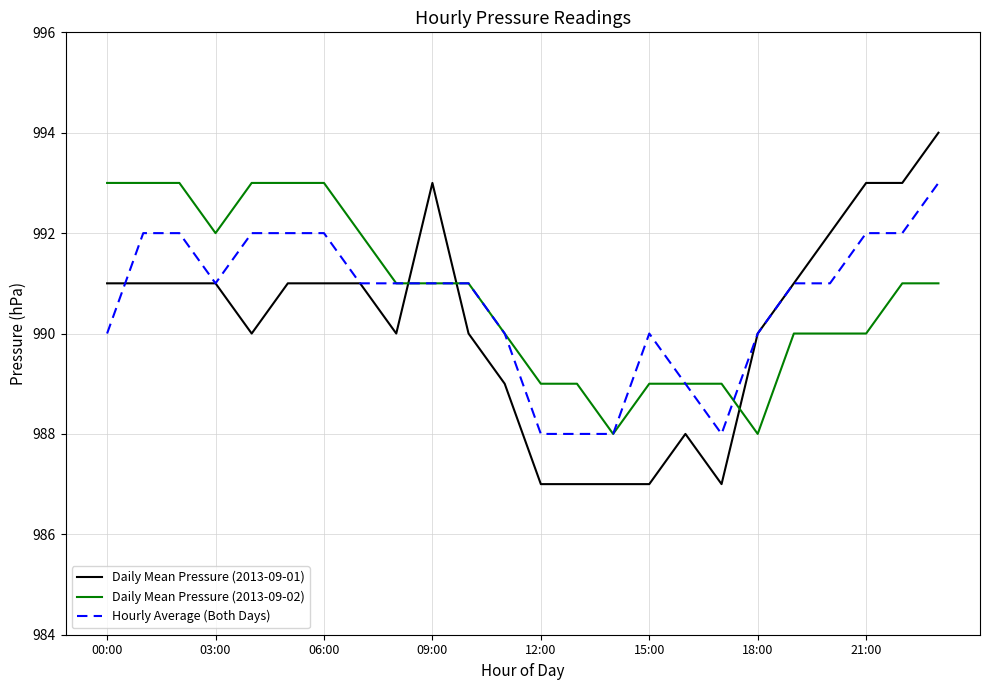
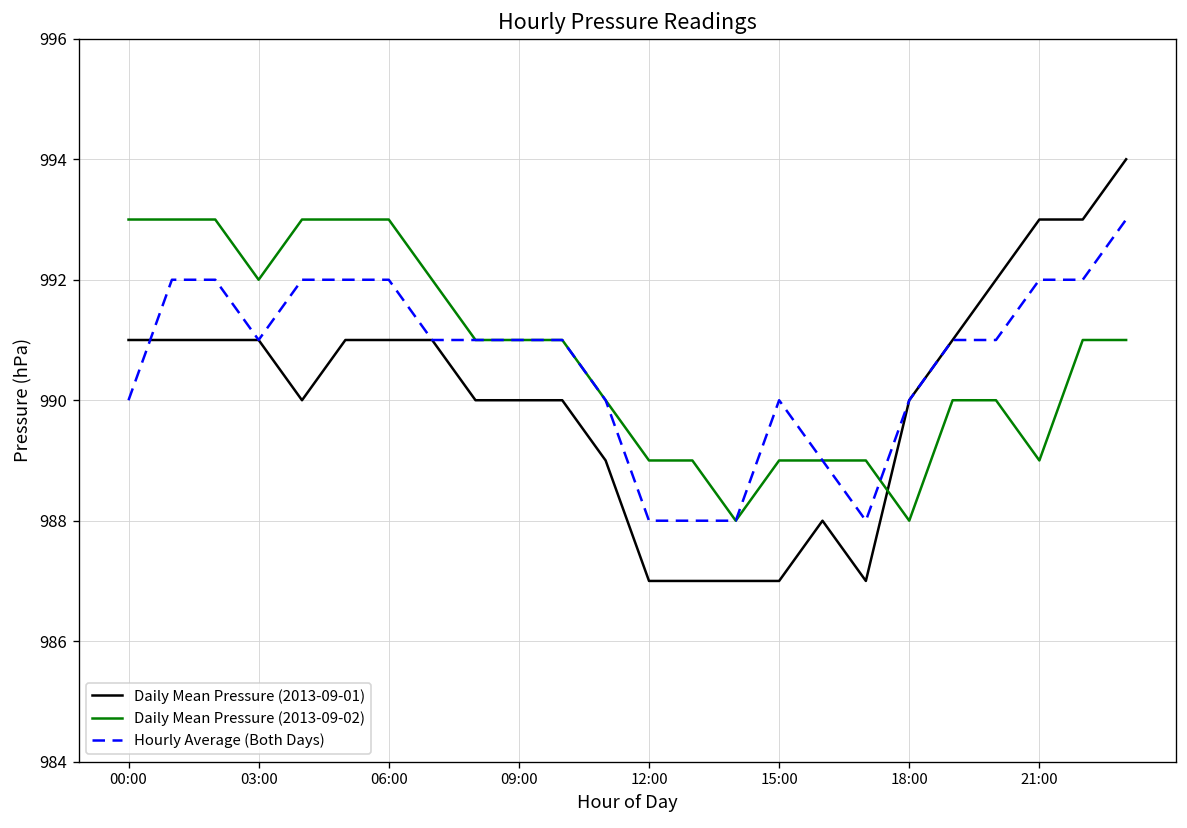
  {
    "Daily Mean Pressure (2013-09-01)": {
      "00:00": 991,
      "06:00": 991,
-     "09:00": 993,
+     "09:00": 990,
      "12:00": 987,
      "15:00": 987,
      "21:00": 993
    },
    "Daily Mean Pressure (2013-09-02)": {
      "00:00": 993,
      "03:00": 992,
      "06:00": 993,
      "12:00": 989,
      "15:00": 989,
      "18:00": 988,
-     "21:00": 990
+     "21:00": 989
    },
    "Hourly Average (Both Days)": {
      "00:00": 990,
      "06:00": 992,
      "12:00": 988,
      "15:00": 990,
      "21:00": 992
    }
  }
